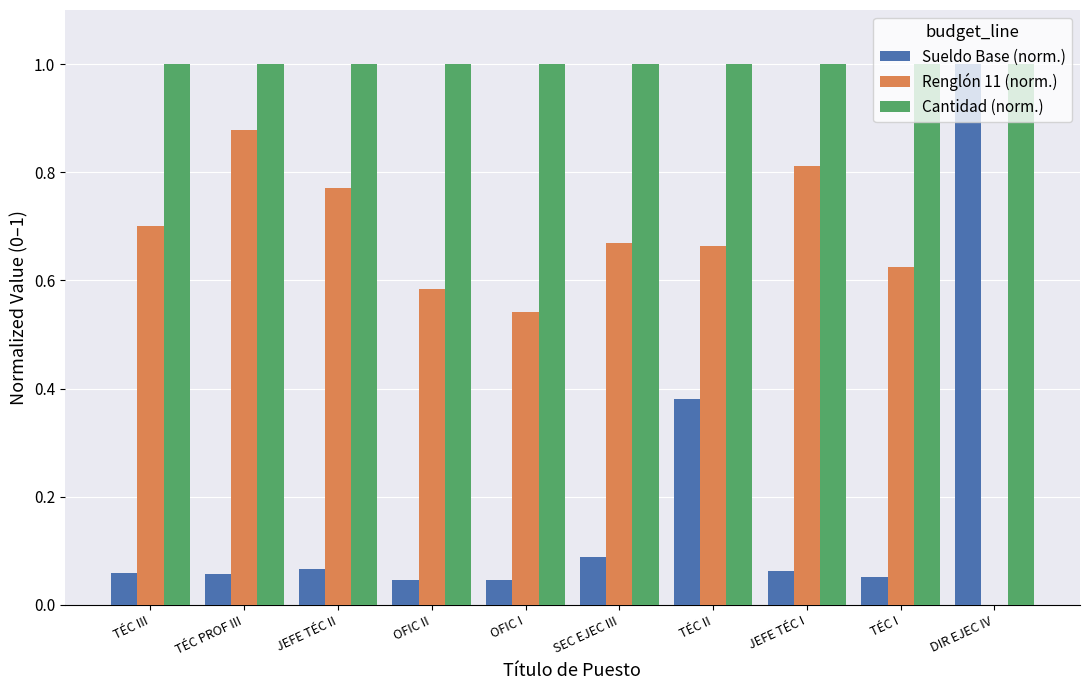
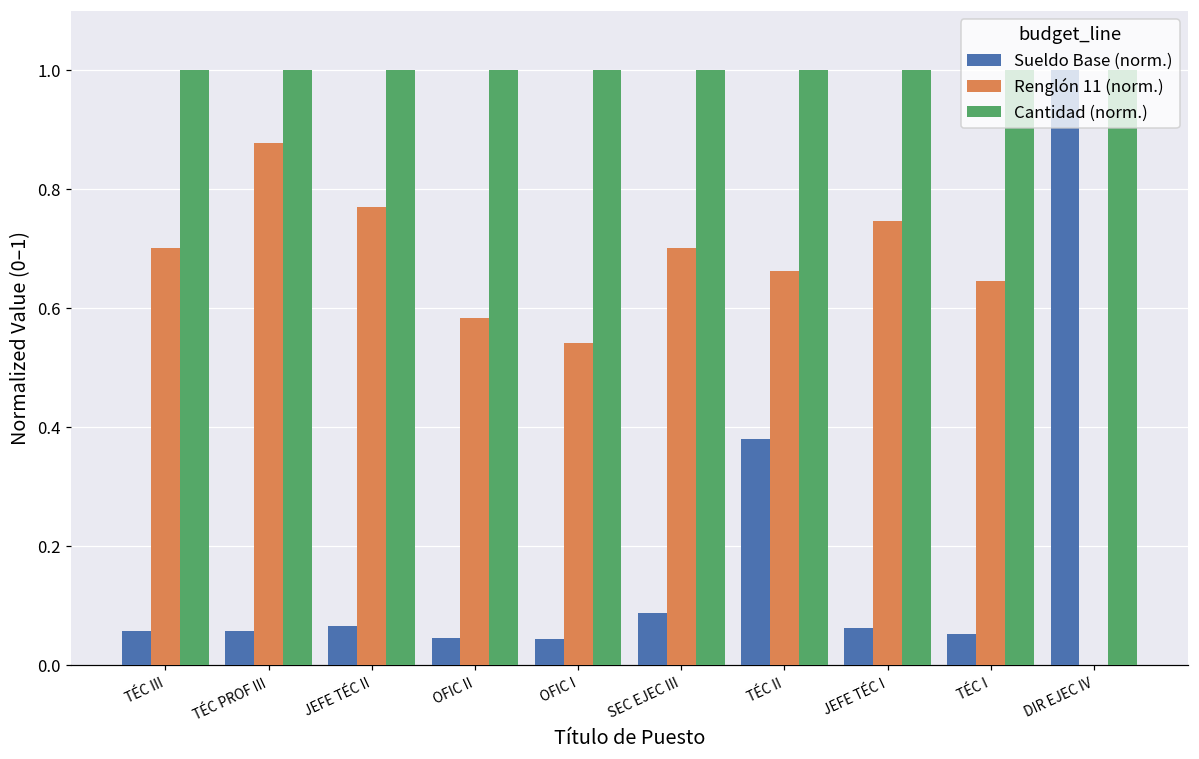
  {
    "Sueldo Base (norm.)": {
      "TÉC III": 0.06,
      "TÉC PROF III": 0.06,
      "JEFE TÉC II": 0.07,
      "OFIC II": 0.05,
      "OFIC I": 0.05,
      "SEC EJEC III": 0.09,
      "TÉC II": 0.38,
      "JEFE TÉC I": 0.06,
      "TÉC I": 0.05
    },
    "Renglón 11 (norm.)": {
      "TÉC III": 0.70,
      "TÉC PROF III": 0.88,
      "JEFE TÉC II": 0.77,
      "OFIC II": 0.58,
      "OFIC I": 0.54,
-     "SEC EJEC III": 0.67,
+     "SEC EJEC III": 0.70,
      "TÉC II": 0.66,
-     "JEFE TÉC I": 0.81,
-     "TÉC I": 0.62,
+     "JEFE TÉC I": 0.75,
+     "TÉC I": 0.65,
      "DIR EJEC IV": 0.00
    },
    "Cantidad (norm.)": {
      "TÉC III": 1.00,
      "TÉC PROF III": 1.00,
      "JEFE TÉC II": 1.00,
      "OFIC II": 1.00,
      "OFIC I": 1.00,
      "SEC EJEC III": 1.00,
      "TÉC II": 1.00,
      "JEFE TÉC I": 1.00
    }
  }
